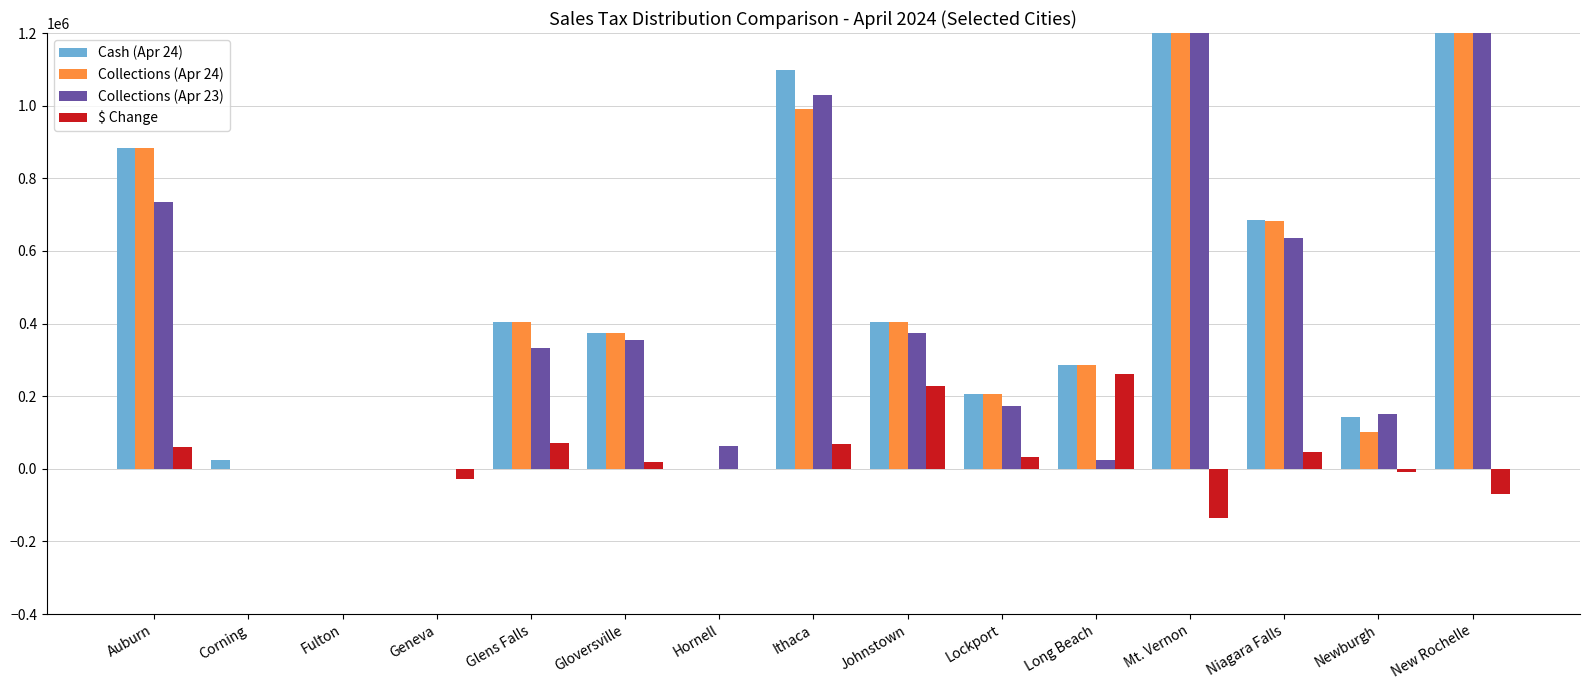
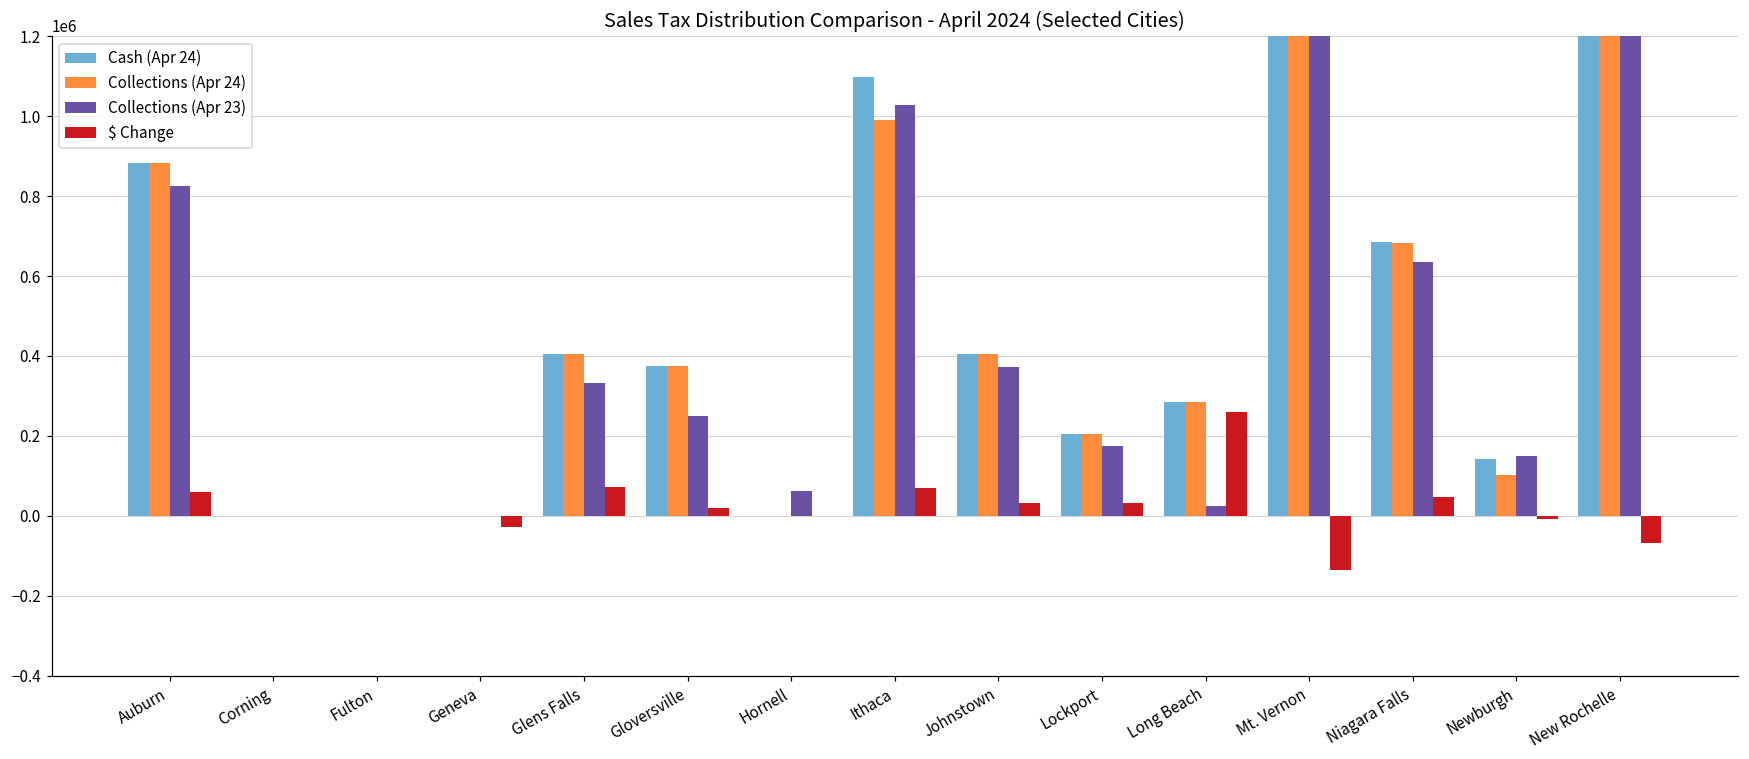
  {
    "Cash (Apr 24)": {
      "Auburn": 880000,
-     "Corning": 20000,
+     "Corning": 0,
      "Glens Falls": 400000,
      "Gloversville": 370000,
      "Ithaca": 1100000,
      "Johnstown": 410000,
      "Lockport": 200000,
      "Long Beach": 290000,
      "Niagara Falls": 680000,
      "Newburgh": 140000
    },
    "Collections (Apr 24)": {
      "Auburn": 880000,
      "Glens Falls": 400000,
      "Gloversville": 370000,
      "Ithaca": 990000,
      "Johnstown": 410000,
      "Lockport": 200000,
      "Long Beach": 290000,
      "Niagara Falls": 680000,
      "Newburgh": 100000
    },
    "Collections (Apr 23)": {
-     "Auburn": 730000,
+     "Auburn": 820000,
      "Glens Falls": 330000,
-     "Gloversville": 360000,
+     "Gloversville": 250000,
      "Hornell": 60000,
      "Ithaca": 1030000,
      "Johnstown": 370000,
      "Lockport": 170000,
      "Long Beach": 30000,
      "Niagara Falls": 640000,
      "Newburgh": 150000
    },
    "$ Change": {
      "Auburn": 60000,
      "Geneva": -30000,
      "Glens Falls": 70000,
      "Gloversville": 20000,
      "Ithaca": 70000,
-     "Johnstown": 230000,
+     "Johnstown": 30000,
      "Lockport": 30000,
      "Long Beach": 260000,
      "Mt. Vernon": -140000,
      "Niagara Falls": 50000,
      "Newburgh": -10000,
      "New Rochelle": -70000
    }
  }
